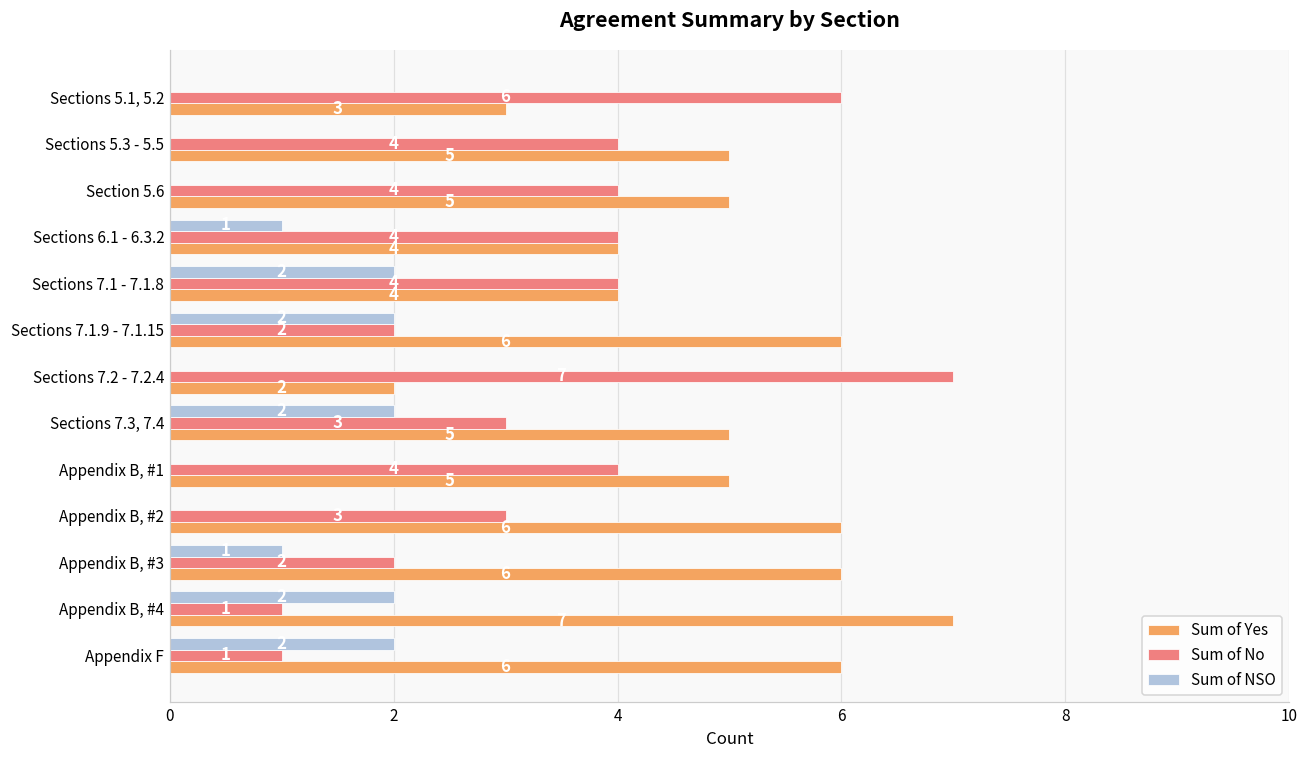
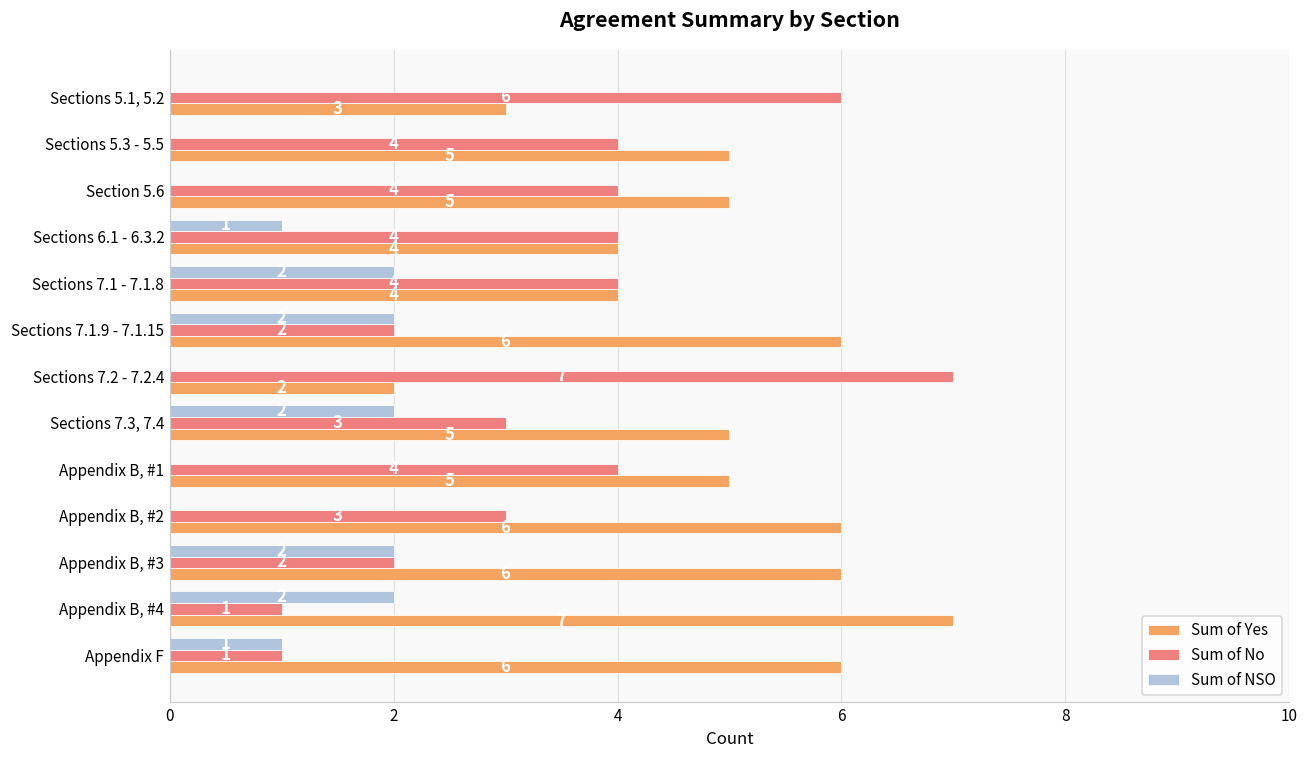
  {
    "Sum of NSO": {
      "Sections 7.1 - 7.1.8": 2,
      "Sections 7.3, 7.4": 2,
-     "Appendix B, #3": 1,
-     "Appendix F": 2
+     "Appendix B, #3": 2,
+     "Appendix F": 1
    }
  }
